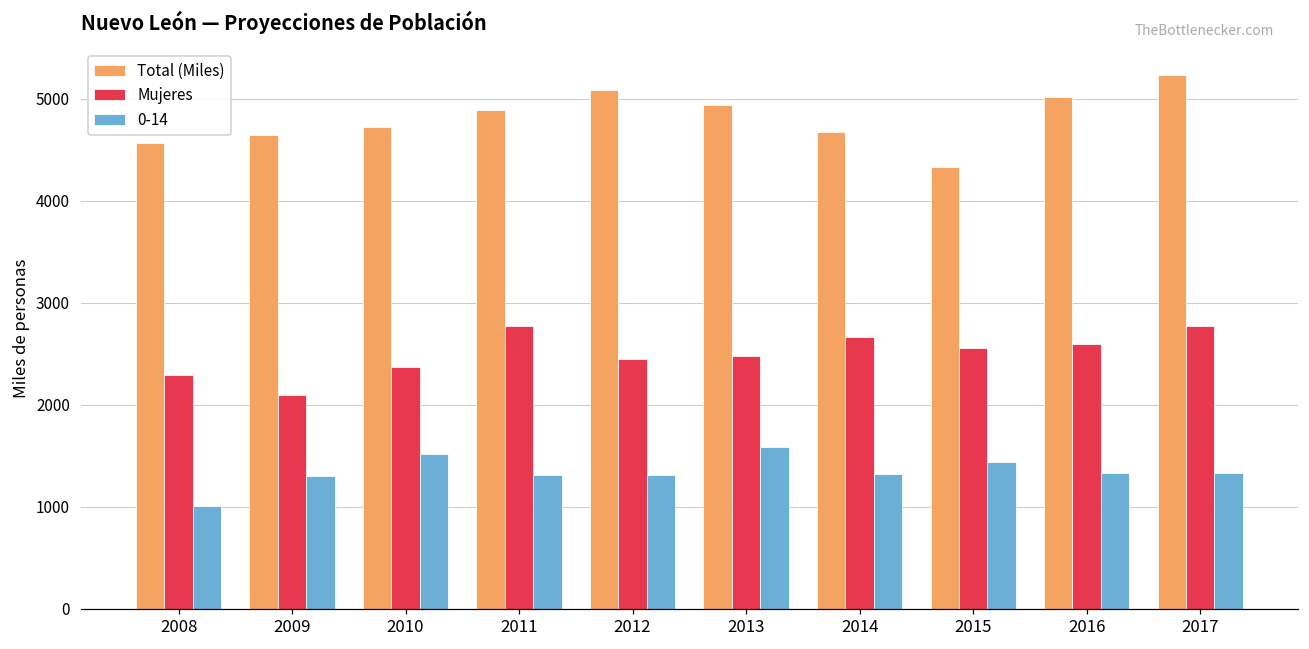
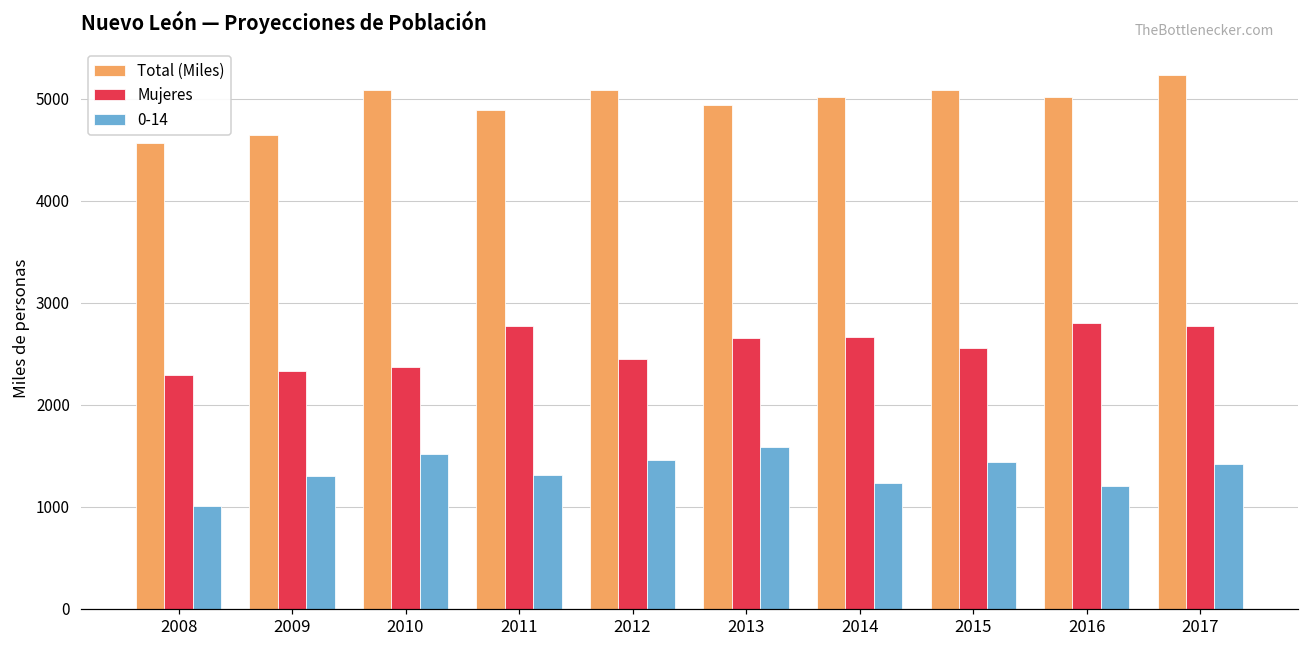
  {
    "Total (Miles)": {
      "2008": 4600,
      "2009": 4600,
-     "2010": 4700,
+     "2010": 5100,
      "2011": 4900,
      "2012": 5100,
      "2013": 4900,
-     "2014": 4700,
-     "2015": 4300,
+     "2014": 5000,
+     "2015": 5100,
      "2016": 5000,
      "2017": 5200
    },
    "Mujeres": {
      "2008": 2300,
-     "2009": 2100,
+     "2009": 2300,
      "2010": 2400,
      "2011": 2800,
      "2012": 2400,
-     "2013": 2500,
+     "2013": 2700,
      "2014": 2700,
      "2015": 2600,
-     "2016": 2600,
+     "2016": 2800,
      "2017": 2800
    },
    "0-14": {
      "2008": 1000,
      "2009": 1300,
      "2010": 1500,
      "2011": 1300,
-     "2012": 1300,
+     "2012": 1500,
      "2013": 1600,
-     "2014": 1300,
+     "2014": 1200,
      "2015": 1400,
-     "2016": 1300,
-     "2017": 1300
+     "2016": 1200,
+     "2017": 1400
    }
  }
